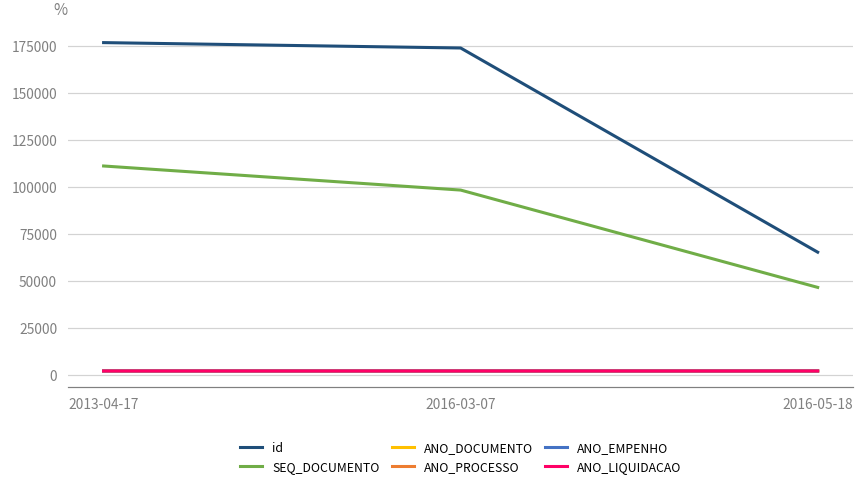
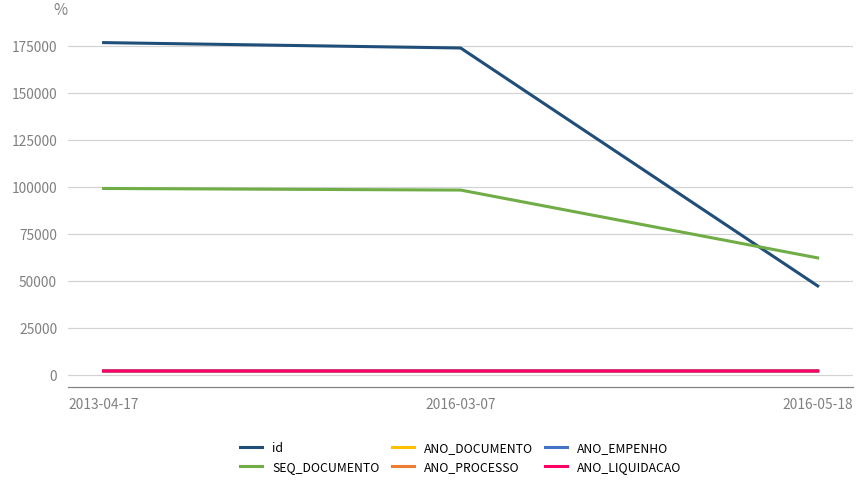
  {
    "id": {
      "2013-04-17": 177000,
      "2016-03-07": 174000,
-     "2016-05-18": 65000
+     "2016-05-18": 47000
    },
    "SEQ_DOCUMENTO": {
-     "2013-04-17": 111000,
+     "2013-04-17": 99000,
      "2016-03-07": 98000,
-     "2016-05-18": 46000
+     "2016-05-18": 62000
    },
    "ANO_LIQUIDACAO": {
      "2013-04-17": 2000,
      "2016-03-07": 2000,
      "2016-05-18": 2000
    }
  }
